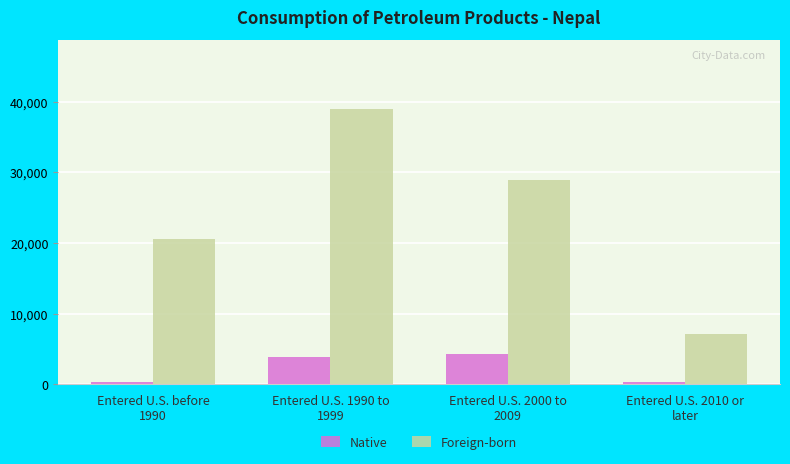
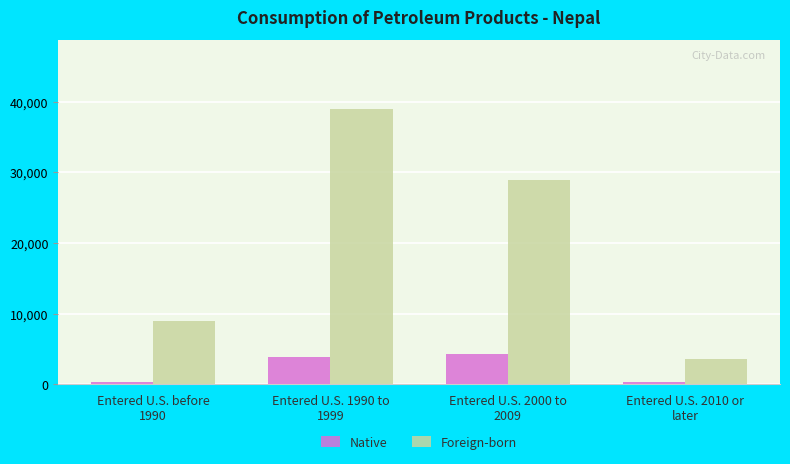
  {
    "Native": {
      "Entered U.S. 1990 to 1999": "4,000",
      "Entered U.S. 2000 to 2009": "4,000"
    },
    "Foreign-born": {
-     "Entered U.S. before 1990": "21,000",
+     "Entered U.S. before 1990": "9,000",
      "Entered U.S. 1990 to 1999": "39,000",
      "Entered U.S. 2000 to 2009": "29,000",
-     "Entered U.S. 2010 or later": "7,000"
+     "Entered U.S. 2010 or later": "4,000"
    }
  }
